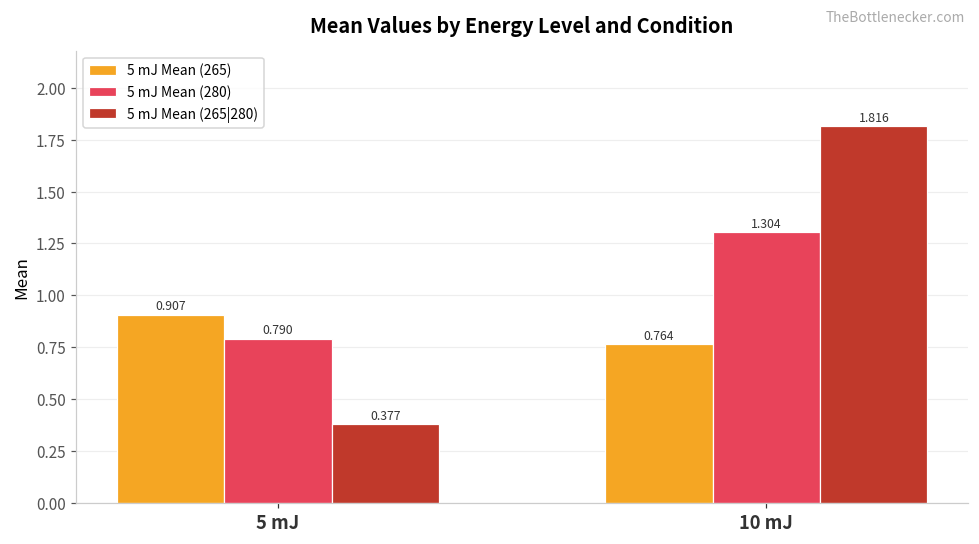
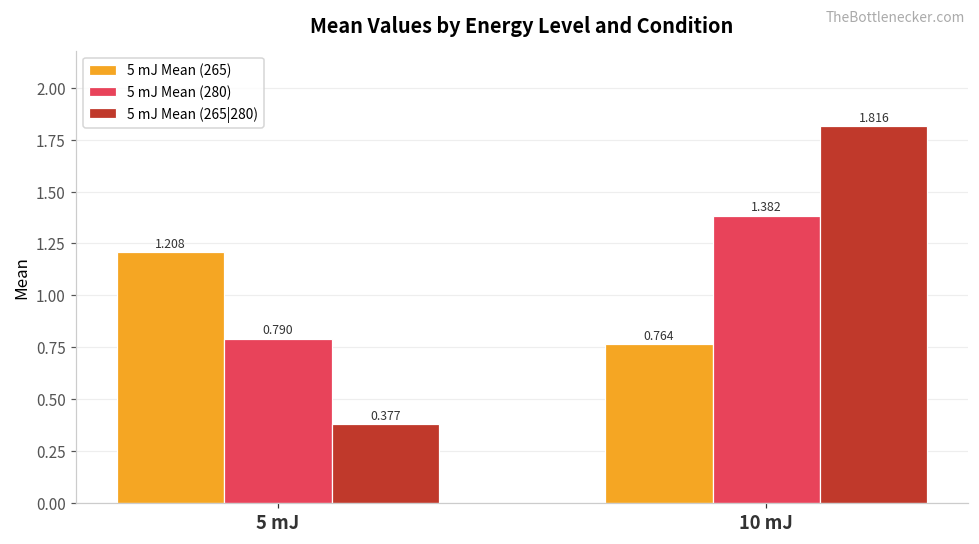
  {
    "5 mJ Mean (265)": {
-     "5 mJ": 0.907,
+     "5 mJ": 1.208,
      "10 mJ": 0.764
    },
    "5 mJ Mean (280)": {
      "5 mJ": 0.790,
-     "10 mJ": 1.304
+     "10 mJ": 1.382
    },
    "5 mJ Mean (265|280)": {
      "5 mJ": 0.377,
      "10 mJ": 1.816
    }
  }
